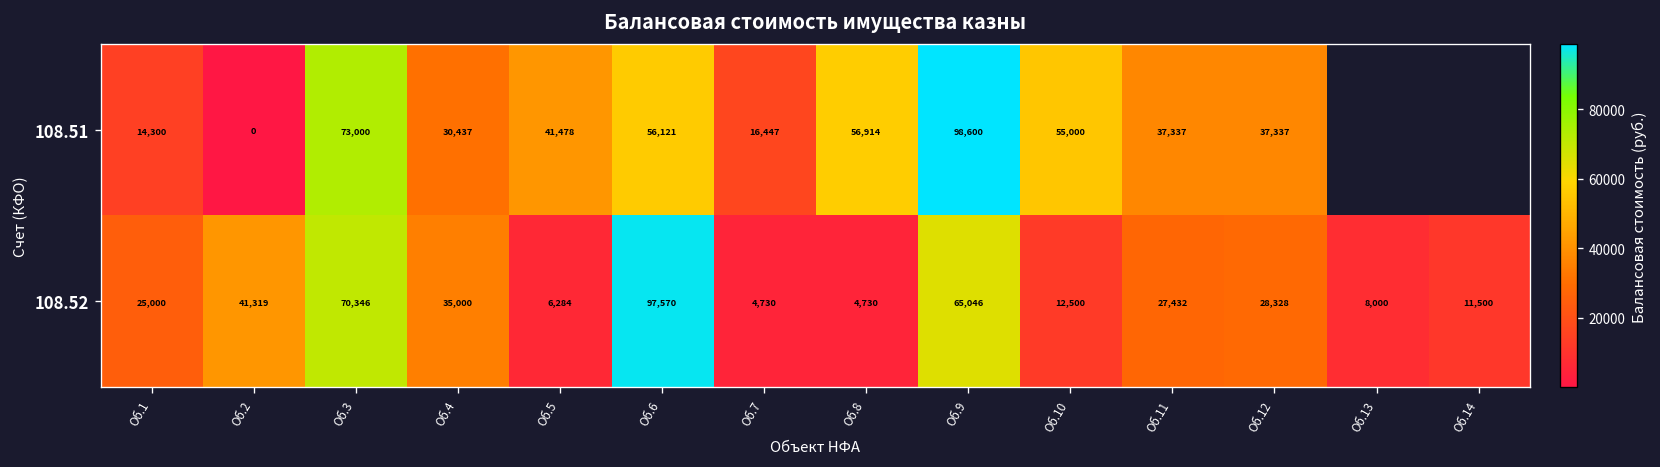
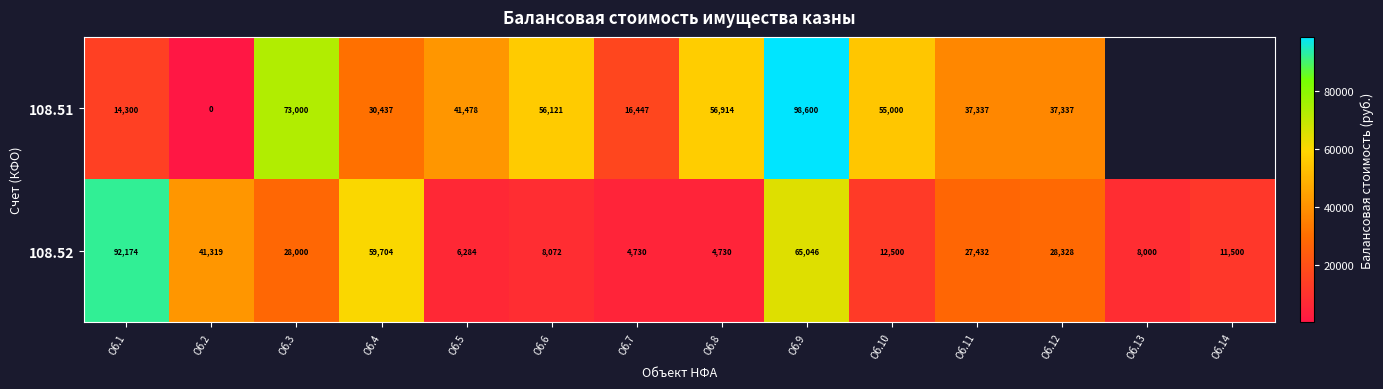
  {
    "108.51": {
      "Об.1": "14,300",
      "Об.2": "0",
      "Об.3": "73,000",
      "Об.4": "30,437",
      "Об.5": "41,478",
      "Об.6": "56,121",
      "Об.7": "16,447",
      "Об.8": "56,914",
      "Об.9": "98,600",
      "Об.10": "55,000",
      "Об.11": "37,337",
      "Об.12": "37,337"
    },
    "108.52": {
-     "Об.1": "25,000",
+     "Об.1": "92,174",
      "Об.2": "41,319",
-     "Об.3": "70,346",
-     "Об.4": "35,000",
+     "Об.3": "28,000",
+     "Об.4": "59,704",
      "Об.5": "6,284",
-     "Об.6": "97,570",
+     "Об.6": "8,072",
      "Об.7": "4,730",
      "Об.8": "4,730",
      "Об.9": "65,046",
      "Об.10": "12,500",
      "Об.11": "27,432",
      "Об.12": "28,328",
      "Об.13": "8,000",
      "Об.14": "11,500"
    }
  }
